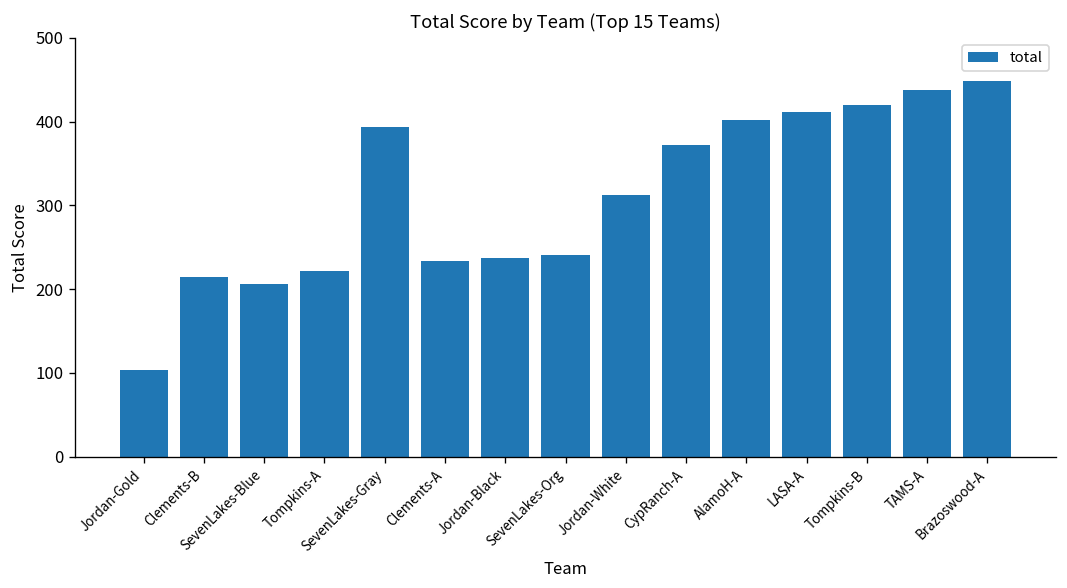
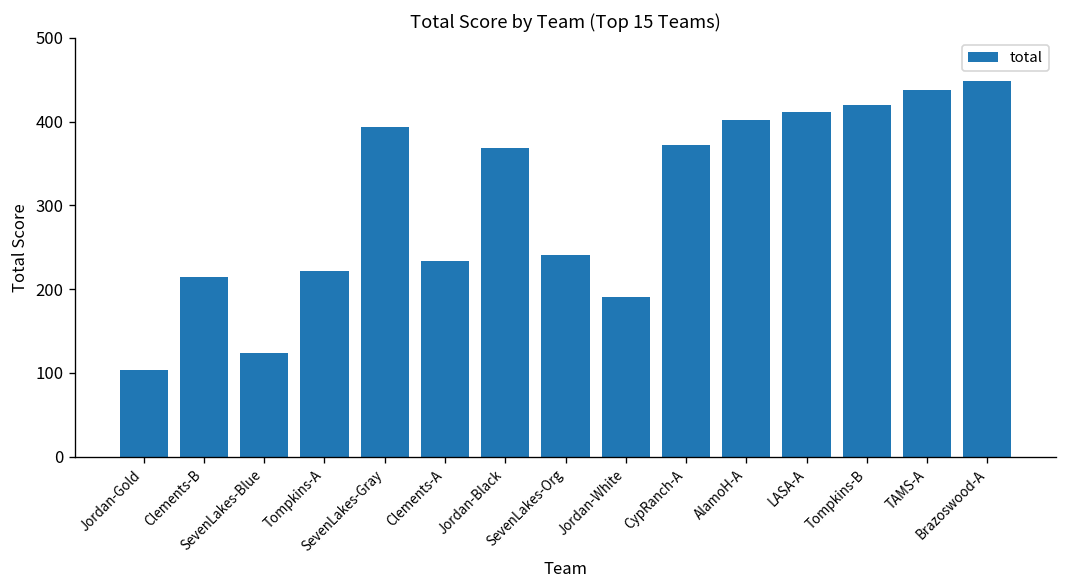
  {
    "Jordan-Gold": 100,
    "Clements-B": 220,
-   "SevenLakes-Blue": 210,
+   "SevenLakes-Blue": 120,
    "Tompkins-A": 220,
    "SevenLakes-Gray": 390,
    "Clements-A": 230,
-   "Jordan-Black": 240,
+   "Jordan-Black": 370,
    "SevenLakes-Org": 240,
-   "Jordan-White": 310,
+   "Jordan-White": 190,
    "CypRanch-A": 370,
    "AlamoH-A": 400,
    "LASA-A": 410,
    "Tompkins-B": 420,
    "TAMS-A": 440,
    "Brazoswood-A": 450
  }
